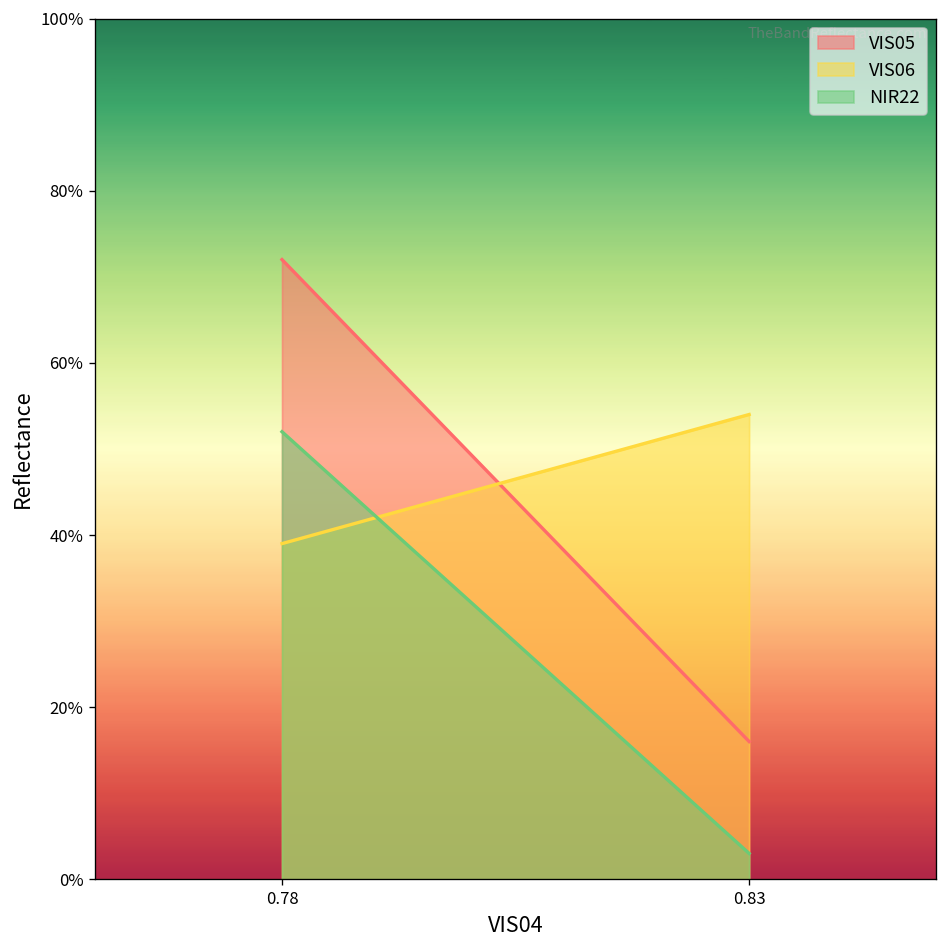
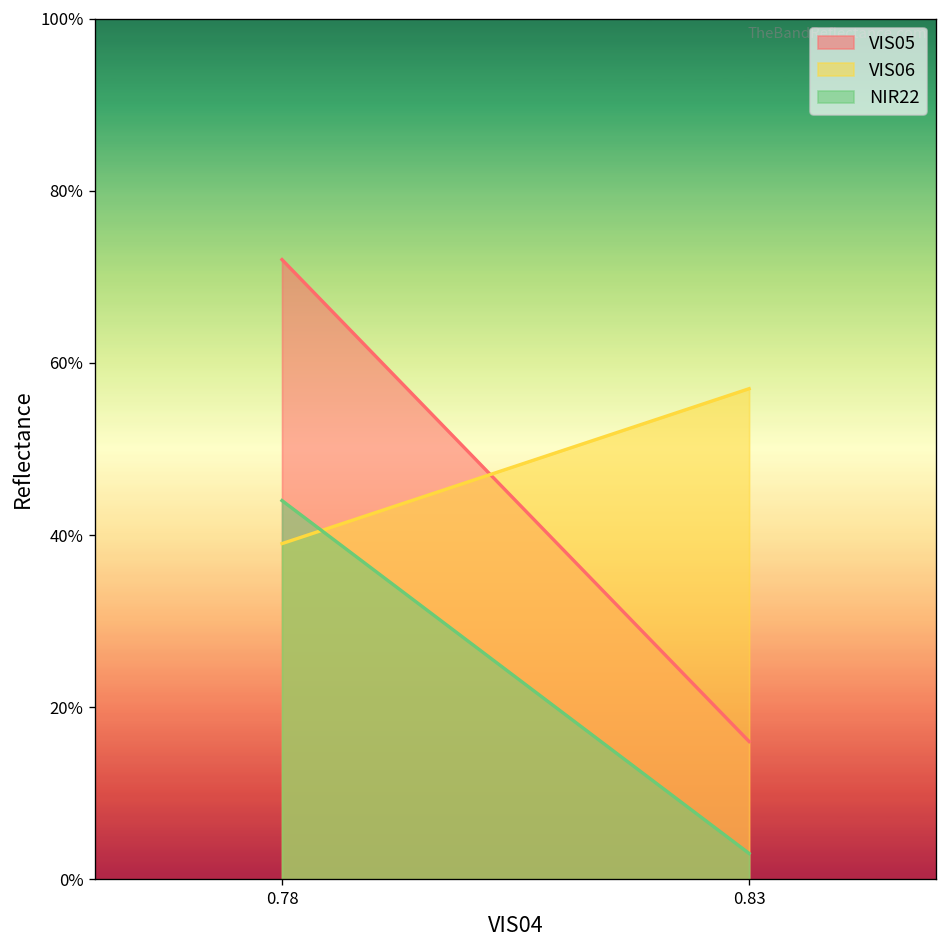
  {
    "VIS05": {
      "0.78": "72%",
      "0.83": "16%"
    },
    "VIS06": {
      "0.78": "39%",
-     "0.83": "54%"
+     "0.83": "57%"
    },
    "NIR22": {
-     "0.78": "52%",
+     "0.78": "44%",
      "0.83": "3%"
    }
  }
